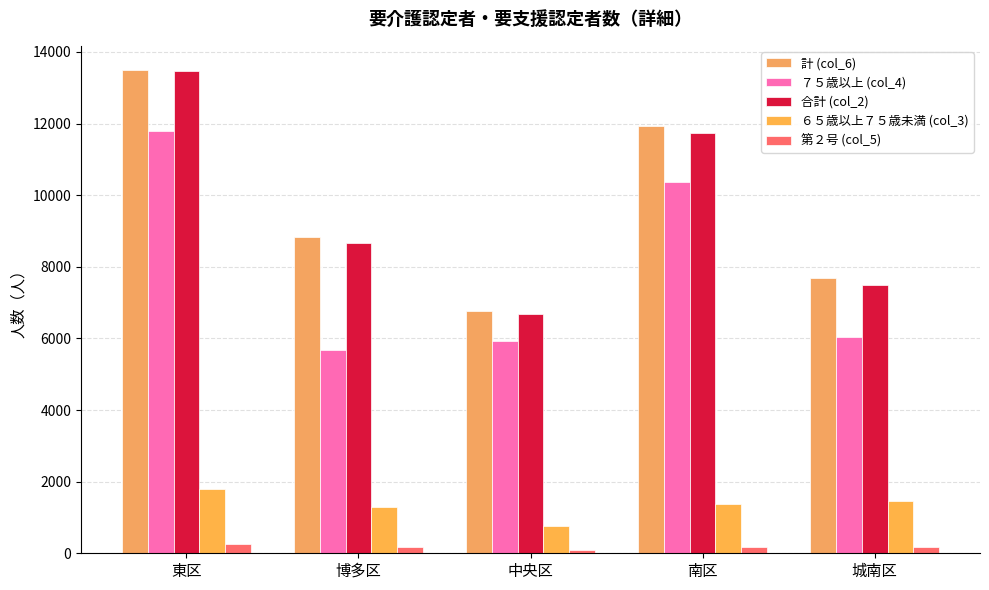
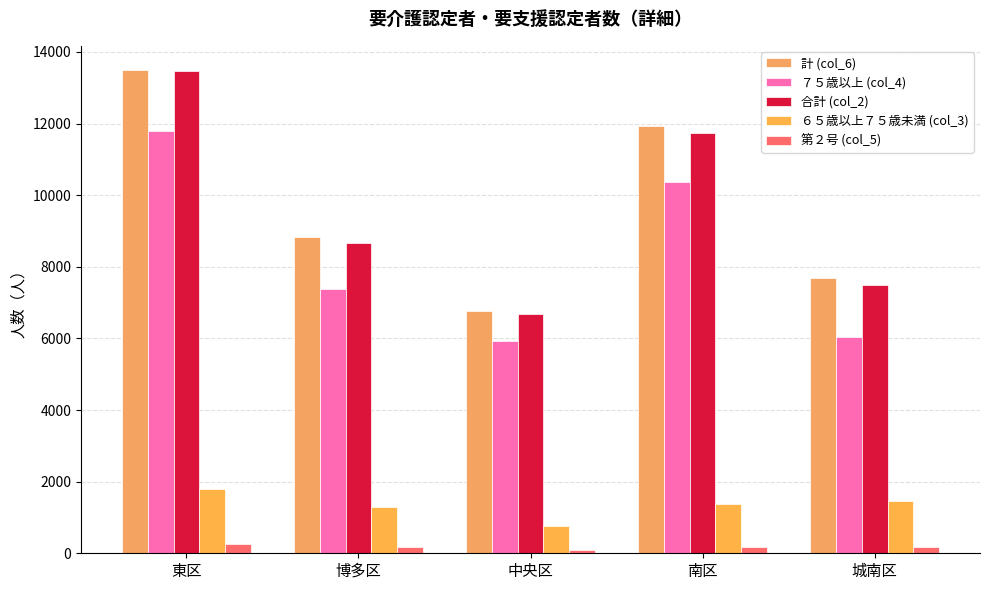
  {
    "７５歳以上 (col_4)": {
      "東区": 11800,
-     "博多区": 5700,
+     "博多区": 7400,
      "中央区": 5900,
      "南区": 10400,
      "城南区": 6000
    },
    "合計 (col_2)": {
      "東区": 13500,
      "博多区": 8700,
      "中央区": 6700,
      "南区": 11700,
      "城南区": 7500
    }
  }
